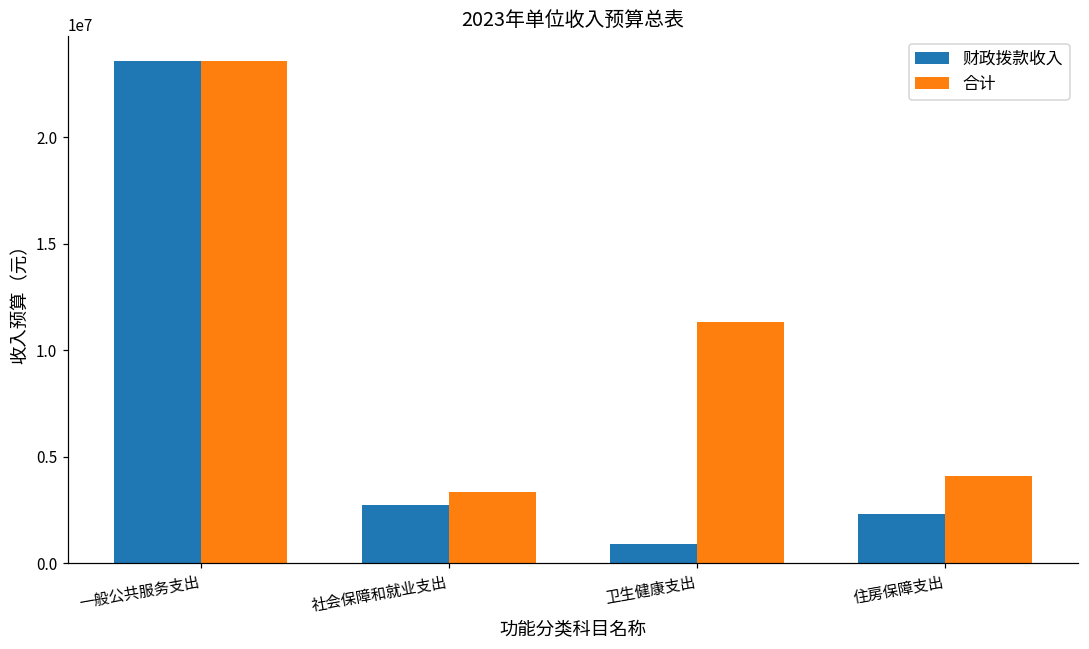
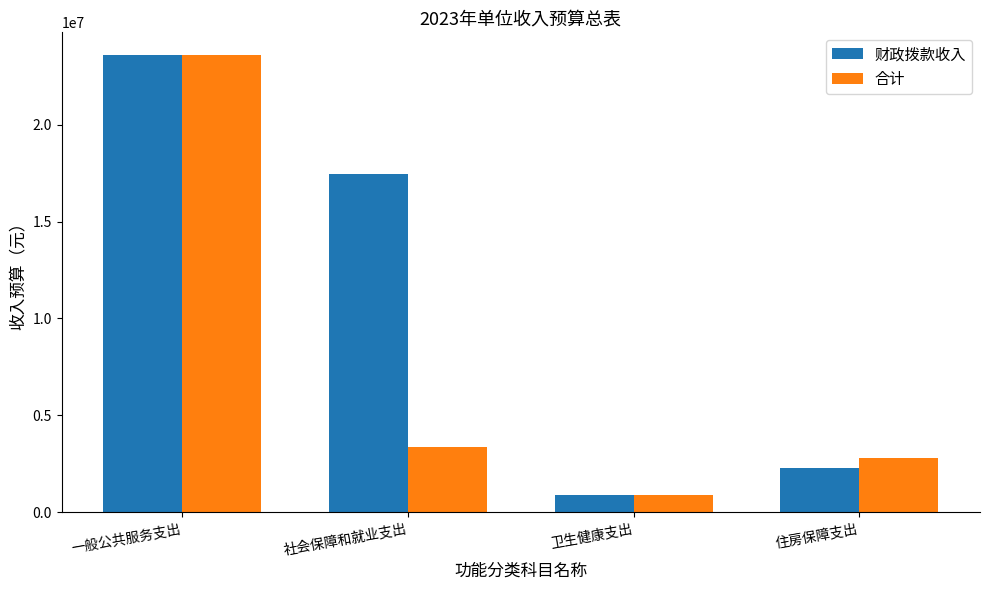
  {
    "财政拨款收入": {
      "一般公共服务支出": 23600000,
-     "社会保障和就业支出": 2800000,
+     "社会保障和就业支出": 17500000,
      "卫生健康支出": 900000,
      "住房保障支出": 2300000
    },
    "合计": {
      "一般公共服务支出": 23600000,
      "社会保障和就业支出": 3400000,
-     "卫生健康支出": 11300000,
-     "住房保障支出": 4100000
+     "卫生健康支出": 900000,
+     "住房保障支出": 2800000
    }
  }
